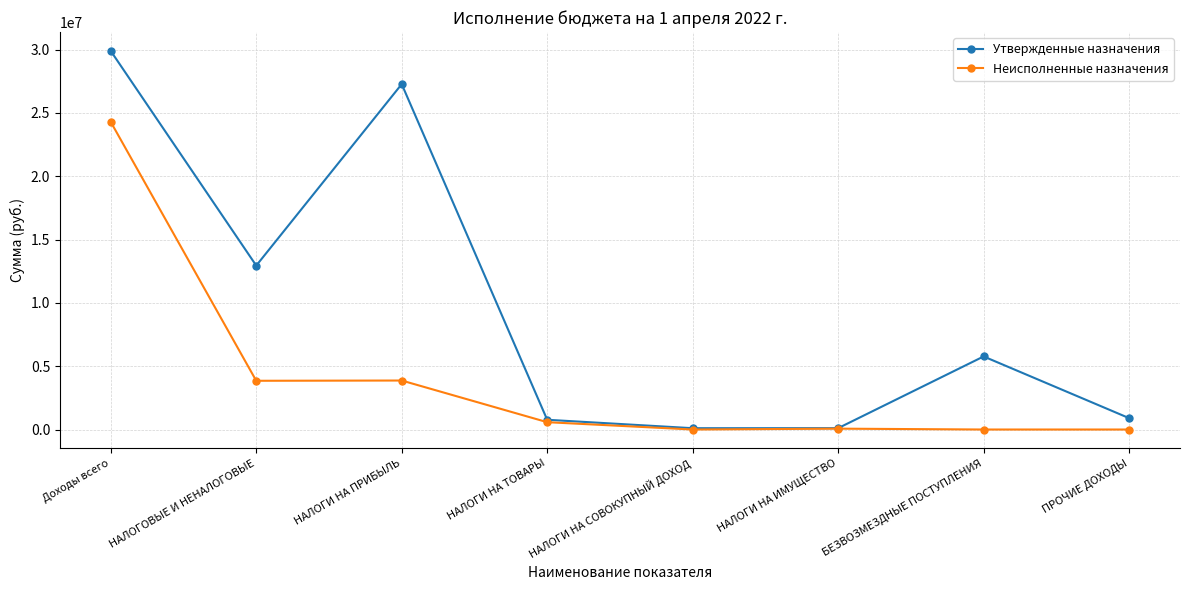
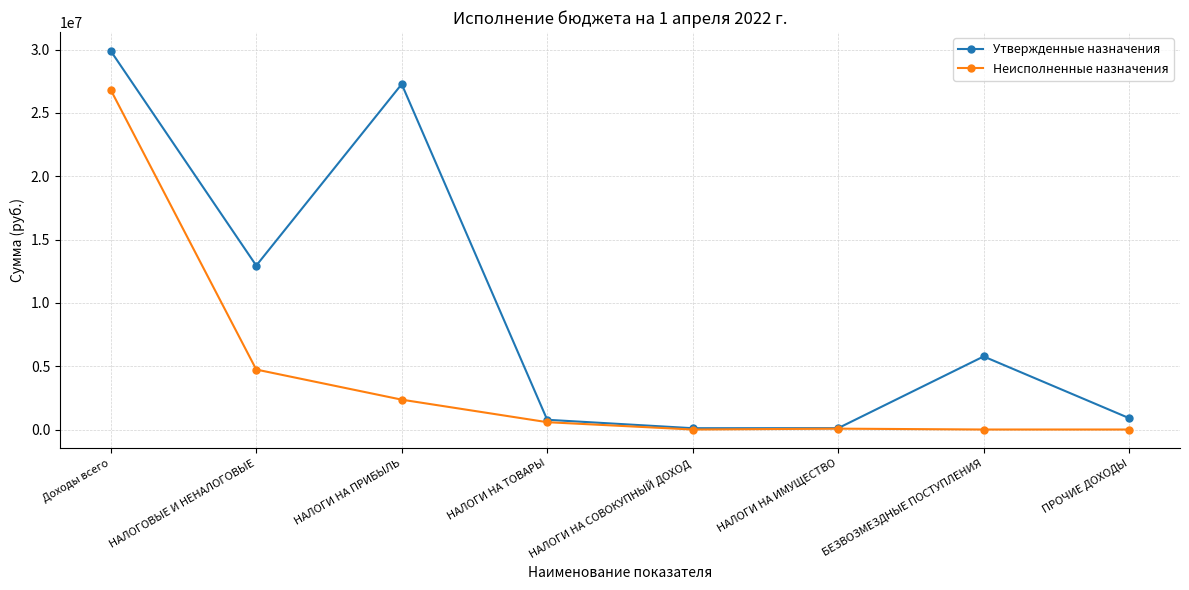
  {
    "Утвержденные назначения": {
      "Доходы всего": 29900000,
      "НАЛОГОВЫЕ И НЕНАЛОГОВЫЕ": 12900000,
      "НАЛОГИ НА ПРИБЫЛЬ": 27300000,
      "БЕЗВОЗМЕЗДНЫЕ ПОСТУПЛЕНИЯ": 5800000,
      "ПРОЧИЕ ДОХОДЫ": 900000
    },
    "Неисполненные назначения": {
-     "Доходы всего": 24300000,
-     "НАЛОГОВЫЕ И НЕНАЛОГОВЫЕ": 3800000,
-     "НАЛОГИ НА ПРИБЫЛЬ": 3900000,
+     "Доходы всего": 26800000,
+     "НАЛОГОВЫЕ И НЕНАЛОГОВЫЕ": 4700000,
+     "НАЛОГИ НА ПРИБЫЛЬ": 2400000,
      "БЕЗВОЗМЕЗДНЫЕ ПОСТУПЛЕНИЯ": 0,
      "ПРОЧИЕ ДОХОДЫ": 0
    }
  }
